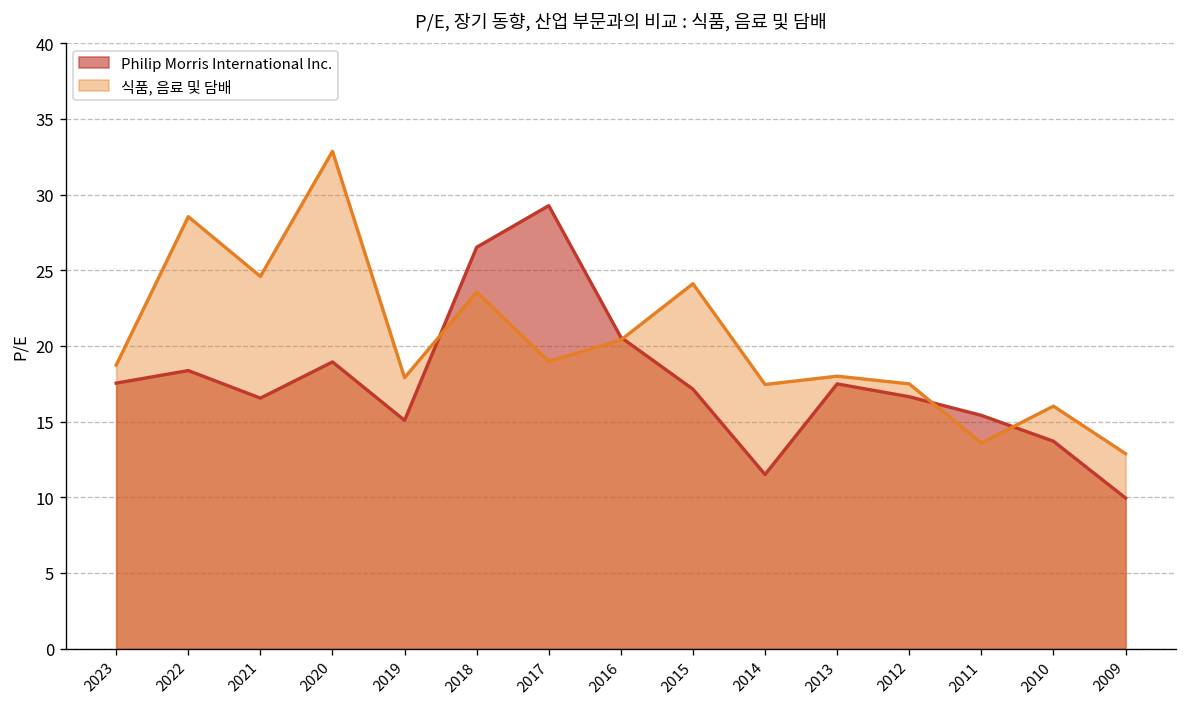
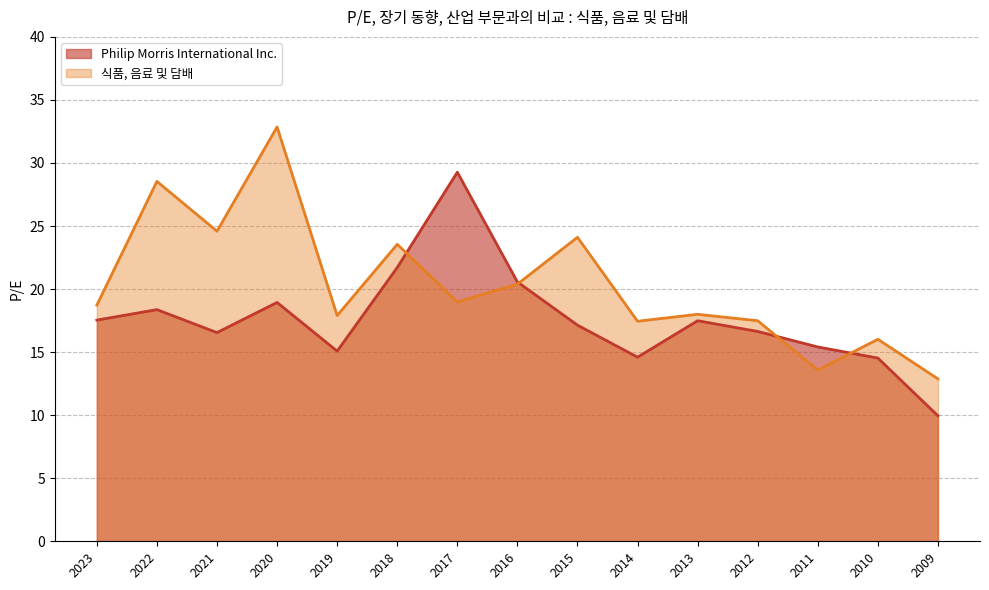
  {
    "Philip Morris International Inc.": {
      "2023": 17.5,
      "2022": 18.4,
      "2021": 16.6,
      "2020": 18.9,
      "2019": 15.1,
-     "2018": 26.5,
+     "2018": 21.7,
      "2017": 29.3,
      "2015": 17.1,
-     "2014": 11.5,
+     "2014": 14.6,
      "2013": 17.5,
      "2012": 16.6,
      "2011": 15.4,
-     "2010": 13.7,
+     "2010": 14.5,
      "2009": 10.0
    },
    "식품, 음료 및 담배": {
      "2023": 18.7,
      "2022": 28.5,
      "2021": 24.6,
      "2020": 32.9,
      "2019": 17.9,
      "2018": 23.6,
      "2017": 19.0,
      "2015": 24.1,
      "2014": 17.5,
      "2013": 18.0,
      "2012": 17.5,
      "2011": 13.6,
      "2010": 16.0,
      "2009": 12.9
    }
  }
